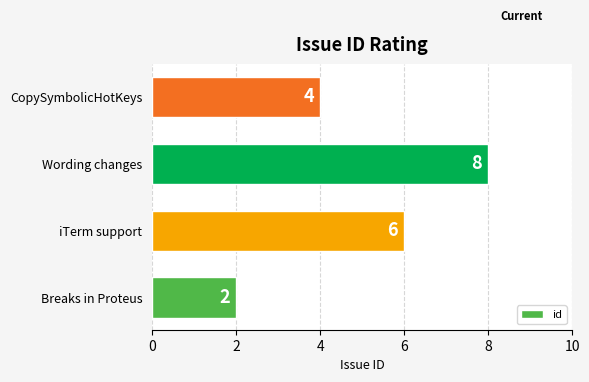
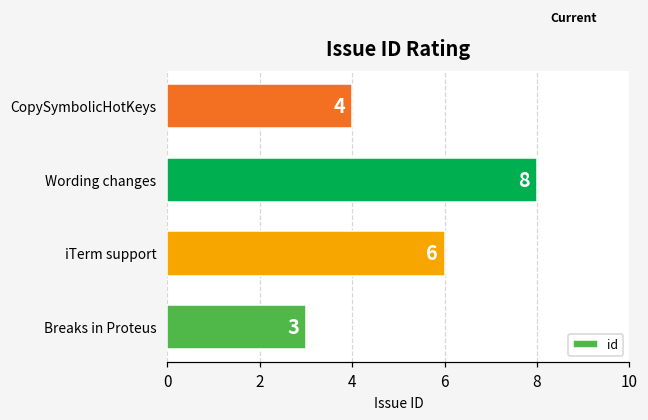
  {
    "CopySymbolicHotKeys": 4,
    "Wording changes": 8,
    "iTerm support": 6,
-   "Breaks in Proteus": 2
+   "Breaks in Proteus": 3
  }
